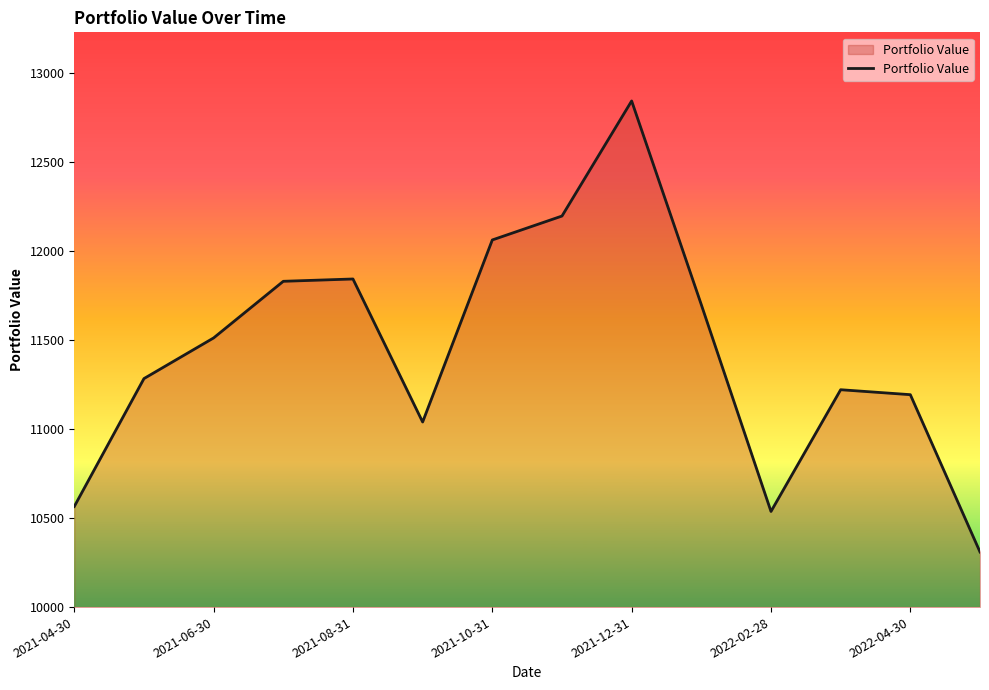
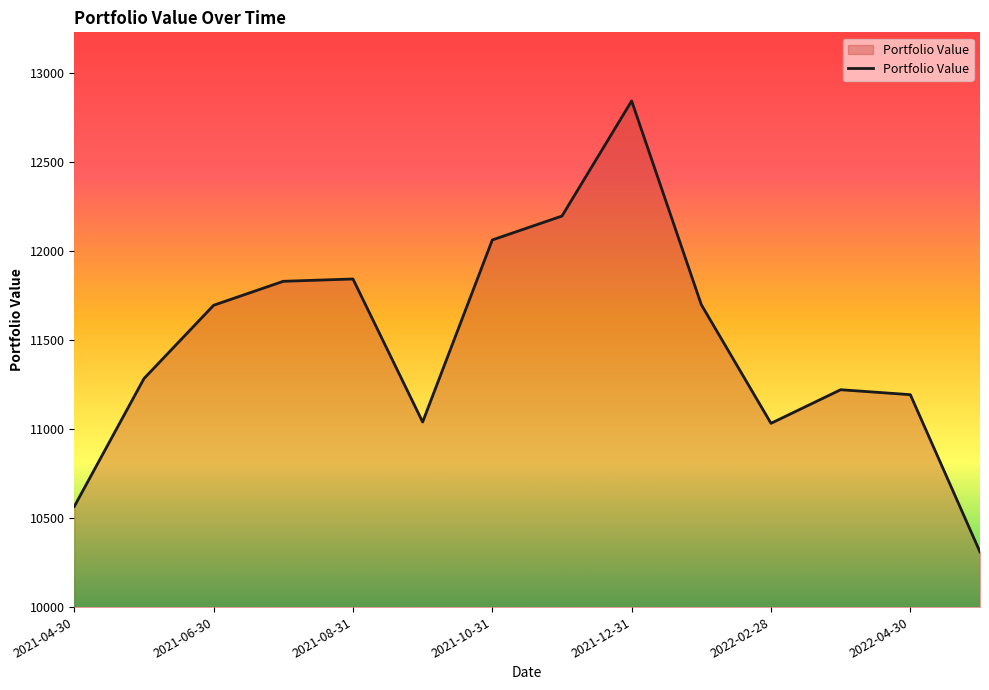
  {
    "2021-04-30": 10560,
-   "2021-06-30": 11510,
+   "2021-06-30": 11690,
    "2021-08-31": 11840,
    "2021-10-31": 12060,
    "2021-12-31": 12840,
-   "2022-02-28": 10540,
+   "2022-02-28": 11030,
    "2022-04-30": 11190
  }
